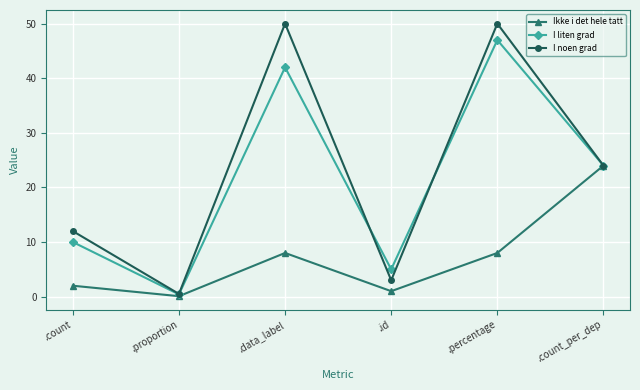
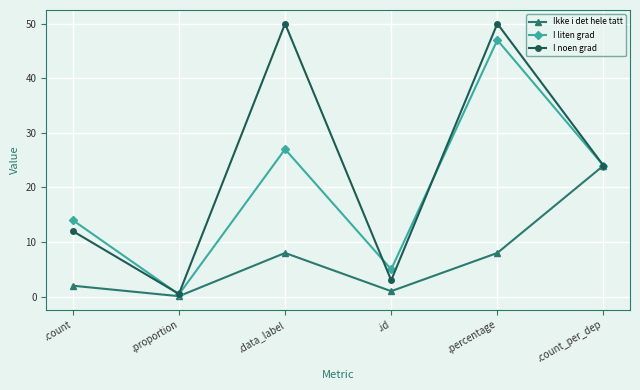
  {
    "I liten grad": {
-     ".count": 10,
-     ".data_label": 42,
+     ".count": 14,
+     ".data_label": 27,
      ".id": 5,
      ".percentage": 47
    }
  }
